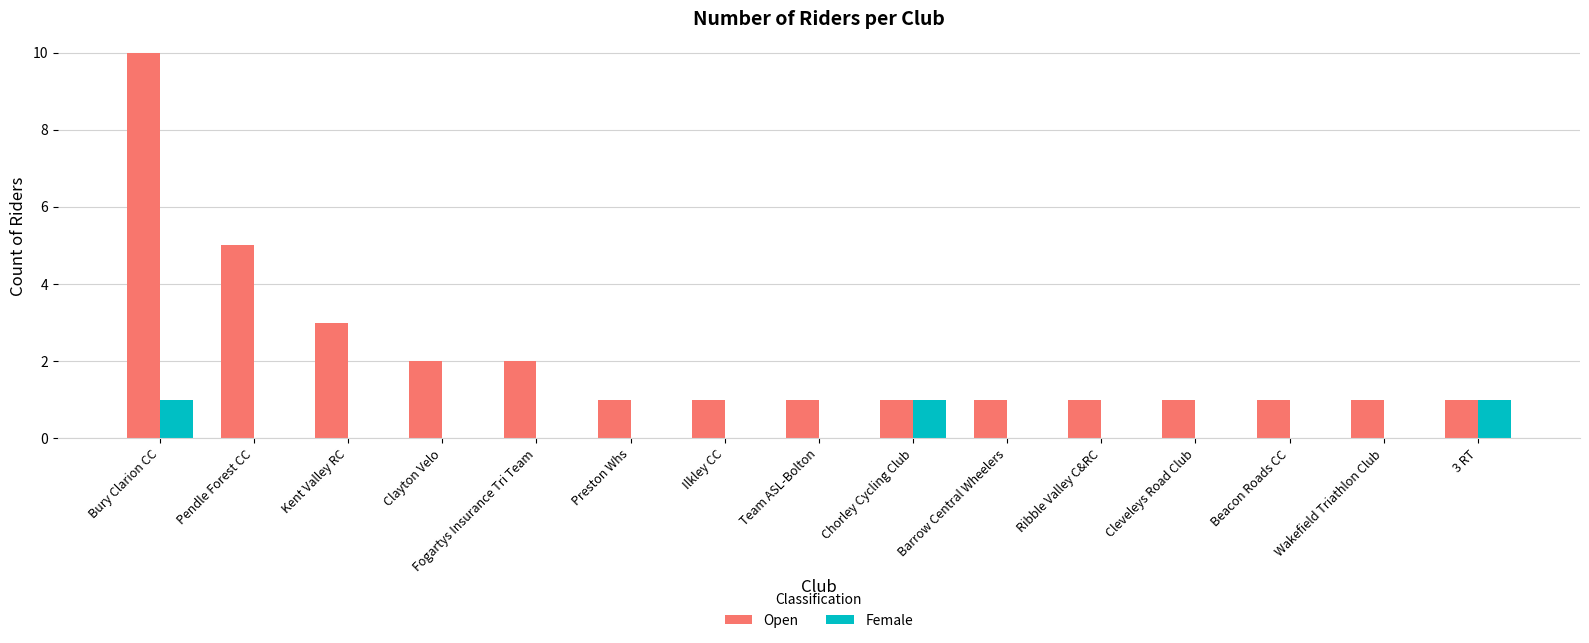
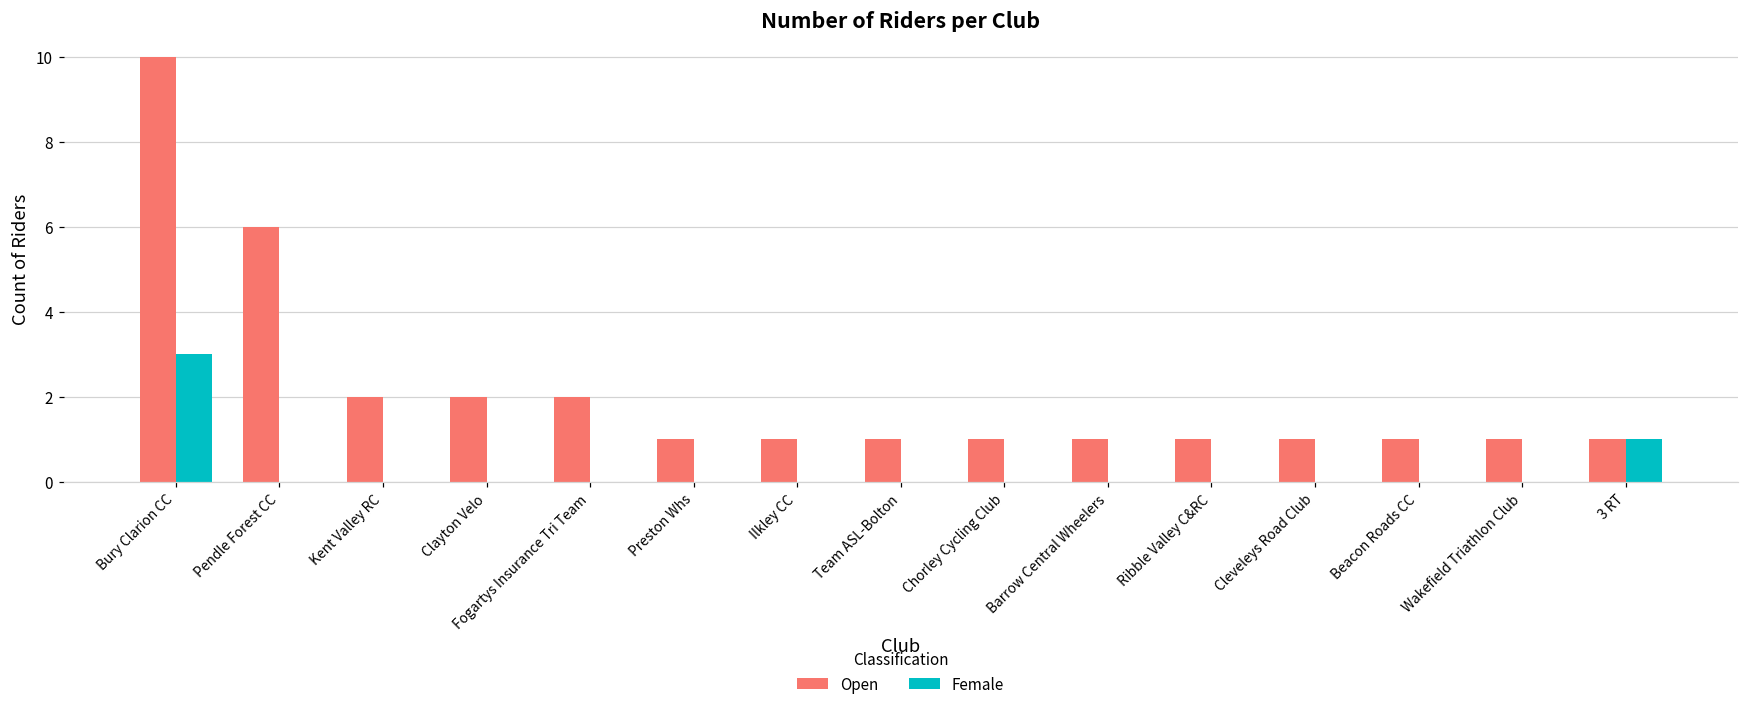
  {
    "Open": {
      "Bury Clarion CC": 10,
-     "Pendle Forest CC": 5,
-     "Kent Valley RC": 3,
+     "Pendle Forest CC": 6,
+     "Kent Valley RC": 2,
      "Clayton Velo": 2,
      "Fogartys Insurance Tri Team": 2,
      "Preston Whs": 1,
      "Ilkley CC": 1,
      "Team ASL-Bolton": 1,
      "Chorley Cycling Club": 1,
      "Barrow Central Wheelers": 1,
      "Ribble Valley C&RC": 1,
      "Cleveleys Road Club": 1,
      "Beacon Roads CC": 1,
      "Wakefield Triathlon Club": 1,
      "3 RT": 1
    },
    "Female": {
-     "Bury Clarion CC": 1,
+     "Bury Clarion CC": 3,
      "Pendle Forest CC": 0,
      "Kent Valley RC": 0,
      "Clayton Velo": 0,
      "Fogartys Insurance Tri Team": 0,
      "Preston Whs": 0,
      "Ilkley CC": 0,
      "Team ASL-Bolton": 0,
-     "Chorley Cycling Club": 1,
+     "Chorley Cycling Club": 0,
      "Barrow Central Wheelers": 0,
      "Ribble Valley C&RC": 0,
      "Cleveleys Road Club": 0,
      "Beacon Roads CC": 0,
      "Wakefield Triathlon Club": 0,
      "3 RT": 1
    }
  }
